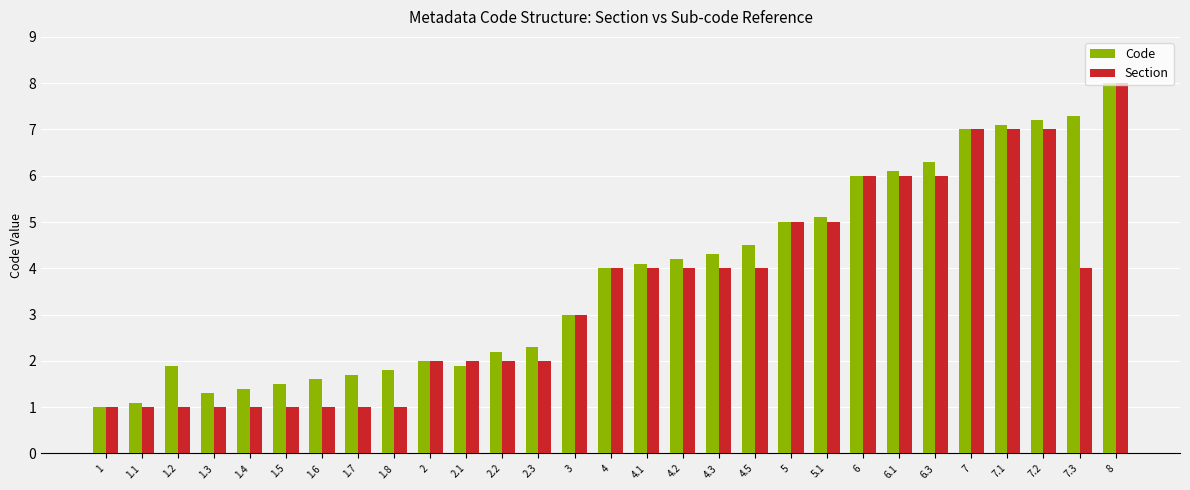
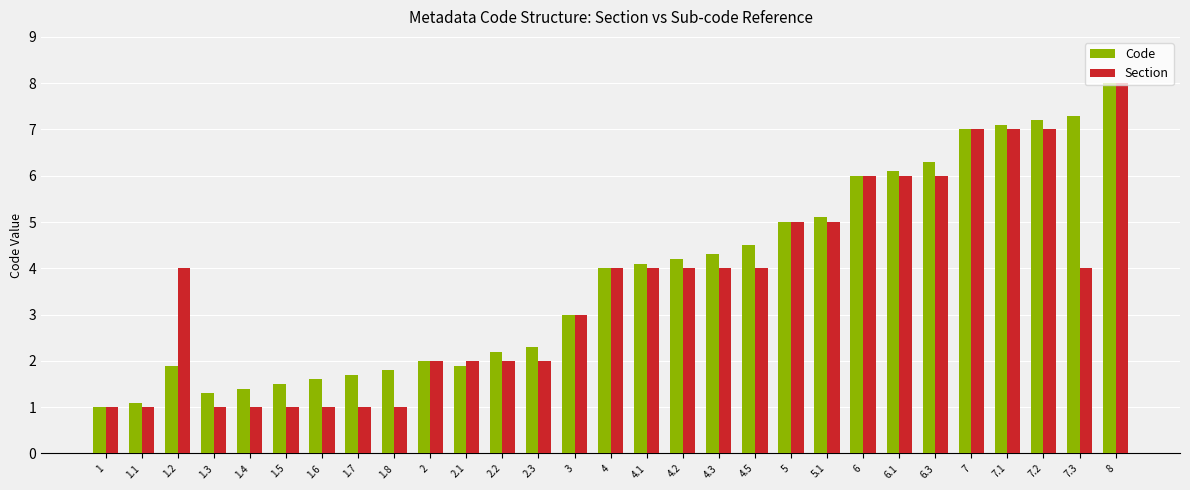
  {
    "Code": {
      "1": 1,
      "1.1": 1.1,
      "1.2": 1.9,
      "1.3": 1.3,
      "1.4": 1.4,
      "1.5": 1.5,
      "1.6": 1.6,
      "1.7": 1.7,
      "1.8": 1.8,
      "2": 2,
      "2.1": 1.9,
      "2.2": 2.2,
      "2.3": 2.3,
      "3": 3,
      "4": 4,
      "4.1": 4.1,
      "4.2": 4.2,
      "4.3": 4.3,
      "4.5": 4.5,
      "5": 5,
      "5.1": 5.1,
      "6": 6,
      "6.1": 6.1,
      "6.3": 6.3,
      "7": 7,
      "7.1": 7.1,
      "7.2": 7.2,
      "7.3": 7.3
    },
    "Section": {
      "1": 1,
      "1.1": 1,
-     "1.2": 1,
+     "1.2": 4,
      "1.3": 1,
      "1.4": 1,
      "1.5": 1,
      "1.6": 1,
      "1.7": 1,
      "1.8": 1,
      "2": 2,
      "2.1": 2,
      "2.2": 2,
      "2.3": 2,
      "3": 3,
      "4": 4,
      "4.1": 4,
      "4.2": 4,
      "4.3": 4,
      "4.5": 4,
      "5": 5,
      "5.1": 5,
      "6": 6,
      "6.1": 6,
      "6.3": 6,
      "7": 7,
      "7.1": 7,
      "7.2": 7,
      "7.3": 4
    }
  }
